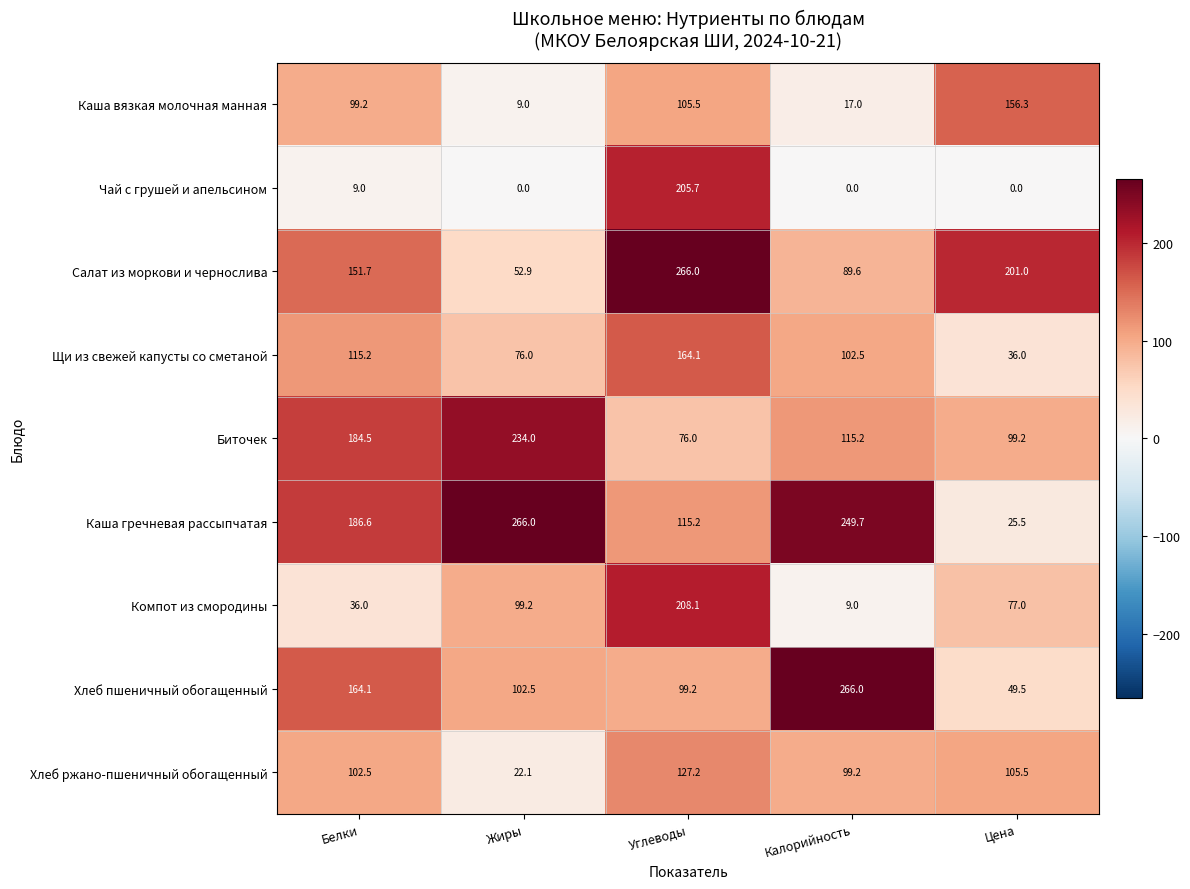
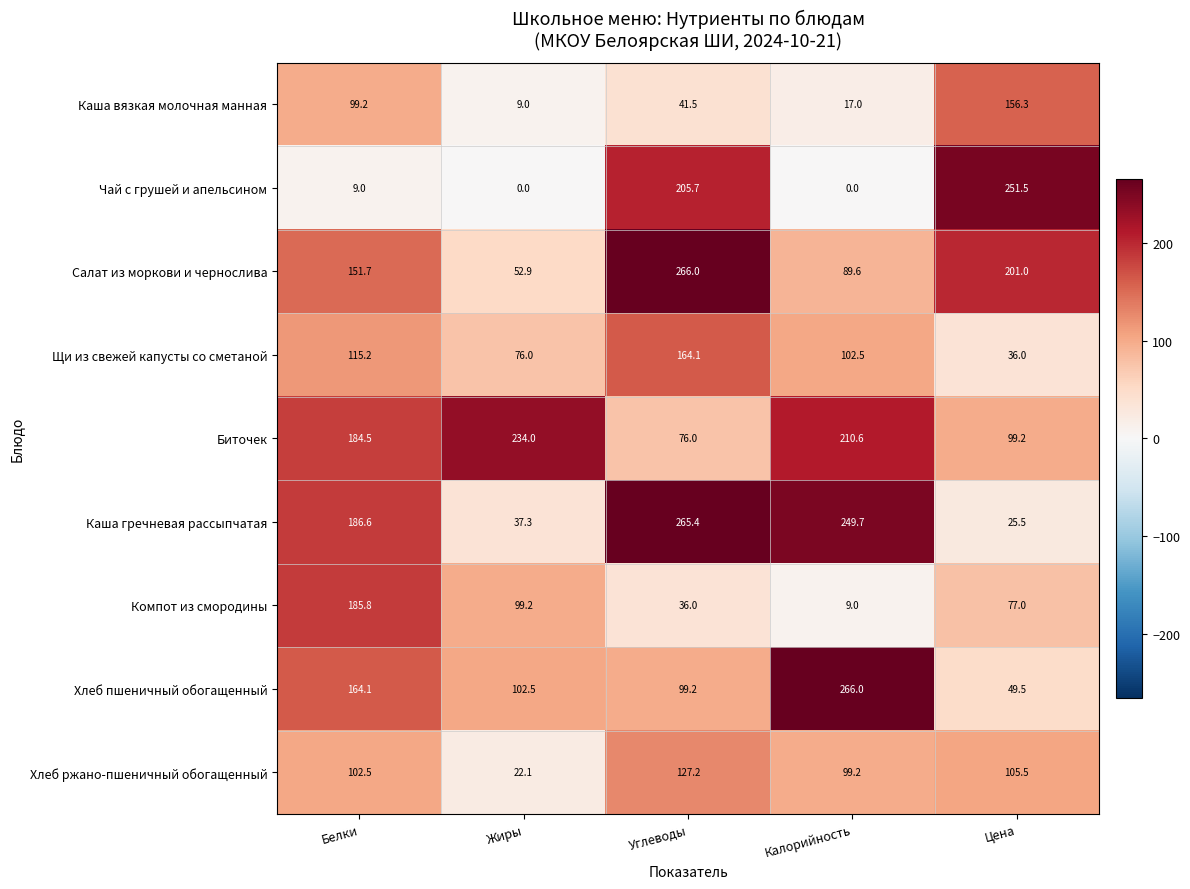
  {
    "Каша вязкая молочная манная": {
      "Белки": 99.2,
      "Жиры": 9.0,
-     "Углеводы": 105.5,
+     "Углеводы": 41.5,
      "Калорийность": 17.0,
      "Цена": 156.3
    },
    "Чай с грушей и апельсином": {
      "Белки": 9.0,
      "Жиры": 0.0,
      "Углеводы": 205.7,
      "Калорийность": 0.0,
-     "Цена": 0.0
+     "Цена": 251.5
    },
    "Салат из моркови и чернослива": {
      "Белки": 151.7,
      "Жиры": 52.9,
      "Углеводы": 266.0,
      "Калорийность": 89.6,
      "Цена": 201.0
    },
    "Щи из свежей капусты со сметаной": {
      "Белки": 115.2,
      "Жиры": 76.0,
      "Углеводы": 164.1,
      "Калорийность": 102.5,
      "Цена": 36.0
    },
    "Биточек": {
      "Белки": 184.5,
      "Жиры": 234.0,
      "Углеводы": 76.0,
-     "Калорийность": 115.2,
+     "Калорийность": 210.6,
      "Цена": 99.2
    },
    "Каша гречневая рассыпчатая": {
      "Белки": 186.6,
-     "Жиры": 266.0,
-     "Углеводы": 115.2,
+     "Жиры": 37.3,
+     "Углеводы": 265.4,
      "Калорийность": 249.7,
      "Цена": 25.5
    },
    "Компот из смородины": {
-     "Белки": 36.0,
+     "Белки": 185.8,
      "Жиры": 99.2,
-     "Углеводы": 208.1,
+     "Углеводы": 36.0,
      "Калорийность": 9.0,
      "Цена": 77.0
    },
    "Хлеб пшеничный обогащенный": {
      "Белки": 164.1,
      "Жиры": 102.5,
      "Углеводы": 99.2,
      "Калорийность": 266.0,
      "Цена": 49.5
    },
    "Хлеб ржано-пшеничный обогащенный": {
      "Белки": 102.5,
      "Жиры": 22.1,
      "Углеводы": 127.2,
      "Калорийность": 99.2,
      "Цена": 105.5
    }
  }
